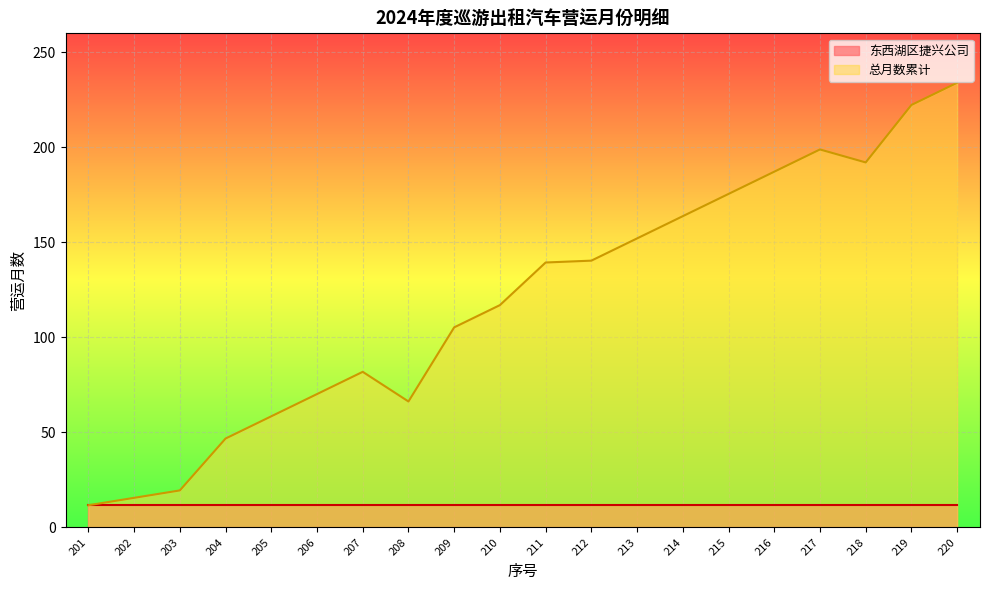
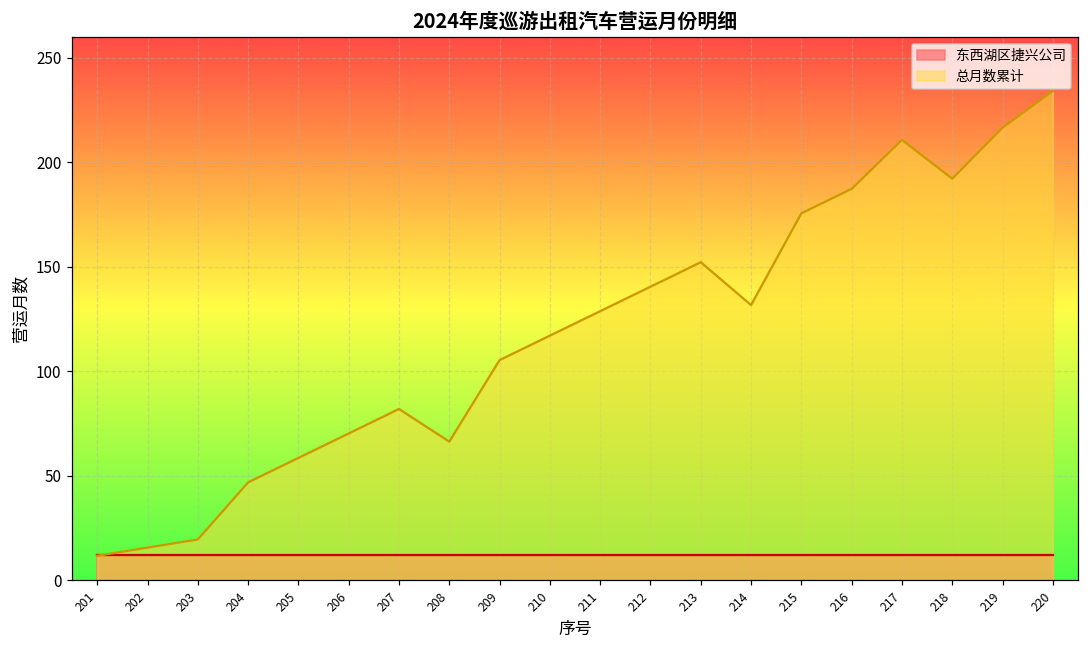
  {
    "东西湖区捷兴公司": {
      "202": 12,
      "203": 12,
      "204": 12,
      "205": 12,
      "206": 12,
      "207": 12,
      "208": 12,
      "209": 12,
      "210": 12,
      "211": 12,
      "212": 12,
      "213": 12,
      "214": 12,
      "215": 12,
      "216": 12,
      "217": 12,
      "218": 12,
      "219": 12,
      "220": 12
    },
    "总月数累计": {
      "202": 16,
      "203": 20,
      "204": 47,
      "205": 59,
      "206": 70,
      "207": 82,
      "208": 66,
      "209": 105,
      "210": 117,
-     "211": 139,
+     "211": 129,
      "212": 140,
      "213": 152,
-     "214": 164,
+     "214": 132,
      "215": 176,
      "216": 187,
-     "217": 199,
+     "217": 211,
      "218": 192,
-     "219": 222,
+     "219": 216,
      "220": 234
    }
  }
